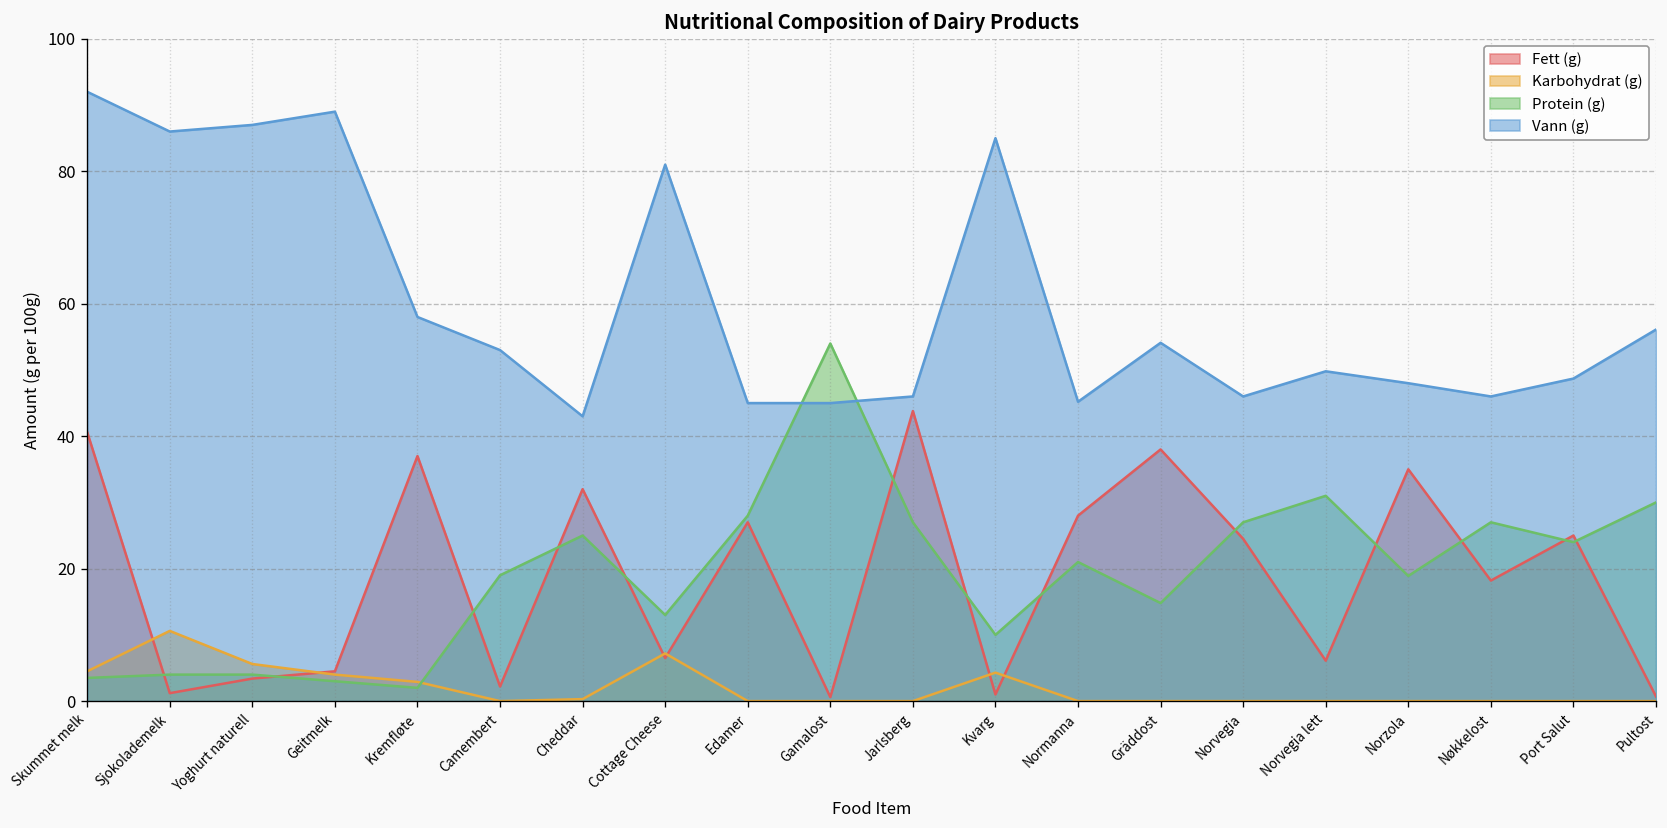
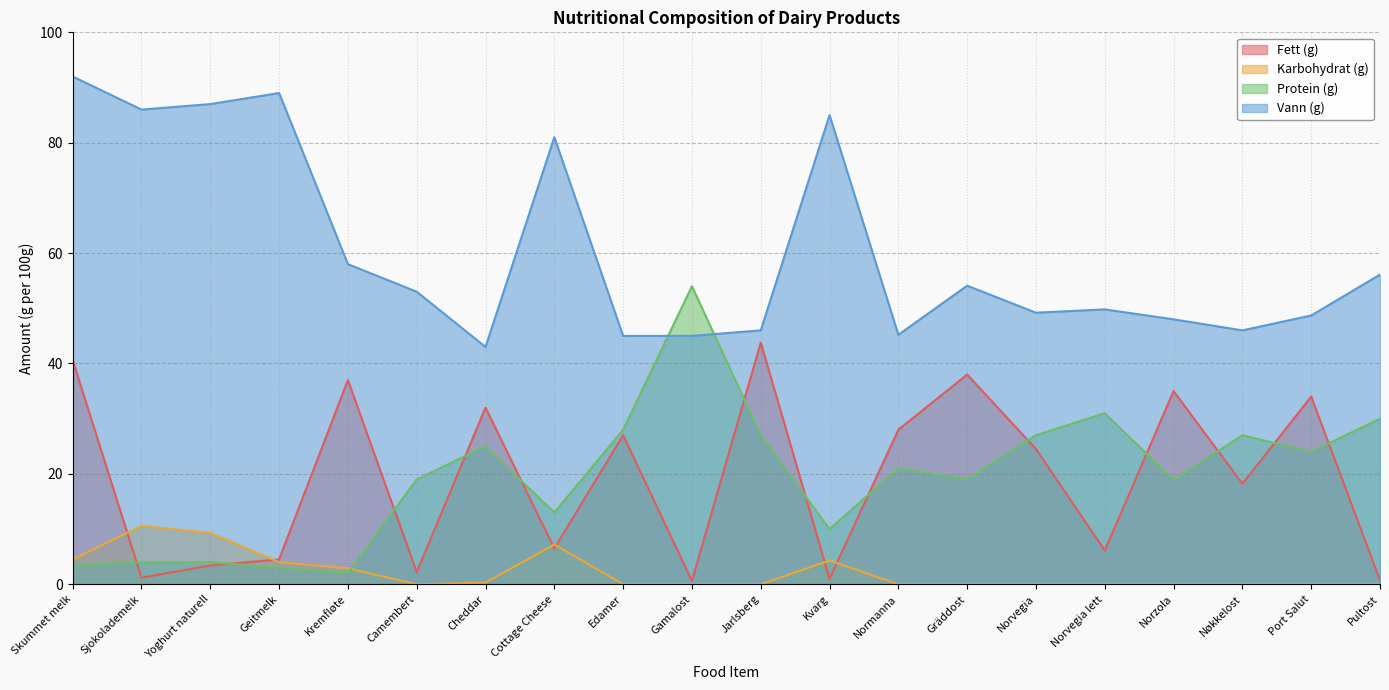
  {
    "Fett (g)": {
      "Skummet melk": 41,
      "Sjokolademelk": 1,
      "Yoghurt naturell": 3,
      "Geitmelk": 5,
      "Kremfløte": 37,
      "Camembert": 2,
      "Cheddar": 32,
      "Cottage Cheese": 7,
      "Edamer": 27,
      "Gamalost": 1,
      "Jarlsberg": 44,
      "Kvarg": 1,
      "Normanna": 28,
      "Gräddost": 38,
      "Norvegia": 25,
      "Norvegia lett": 6,
      "Norzola": 35,
      "Nøkkelost": 18,
-     "Port Salut": 25,
+     "Port Salut": 34,
      "Pultost": 1
    },
    "Karbohydrat (g)": {
      "Skummet melk": 5,
      "Sjokolademelk": 11,
-     "Yoghurt naturell": 6,
+     "Yoghurt naturell": 9,
      "Geitmelk": 4,
      "Kremfløte": 3,
      "Camembert": 0,
      "Cheddar": 0,
      "Cottage Cheese": 7,
      "Edamer": 0,
      "Gamalost": 0,
      "Jarlsberg": 0,
      "Kvarg": 4,
      "Normanna": 0,
      "Gräddost": 0,
      "Norvegia": 0,
      "Norvegia lett": 0,
      "Norzola": 0,
      "Nøkkelost": 0,
      "Port Salut": 0,
      "Pultost": 0
    },
    "Protein (g)": {
      "Skummet melk": 4,
      "Sjokolademelk": 4,
      "Yoghurt naturell": 4,
      "Geitmelk": 3,
      "Kremfløte": 2,
      "Camembert": 19,
      "Cheddar": 25,
      "Cottage Cheese": 13,
      "Edamer": 28,
      "Gamalost": 54,
      "Jarlsberg": 27,
      "Kvarg": 10,
      "Normanna": 21,
-     "Gräddost": 15,
+     "Gräddost": 19,
      "Norvegia": 27,
      "Norvegia lett": 31,
      "Norzola": 19,
      "Nøkkelost": 27,
      "Port Salut": 24,
      "Pultost": 30
    },
    "Vann (g)": {
      "Skummet melk": 92,
      "Sjokolademelk": 86,
      "Yoghurt naturell": 87,
      "Geitmelk": 89,
      "Kremfløte": 58,
      "Camembert": 53,
      "Cheddar": 43,
      "Cottage Cheese": 81,
      "Edamer": 45,
      "Gamalost": 45,
      "Jarlsberg": 46,
      "Kvarg": 85,
      "Normanna": 45,
      "Gräddost": 54,
-     "Norvegia": 46,
+     "Norvegia": 49,
      "Norvegia lett": 50,
      "Norzola": 48,
      "Nøkkelost": 46,
      "Port Salut": 49,
      "Pultost": 56
    }
  }
